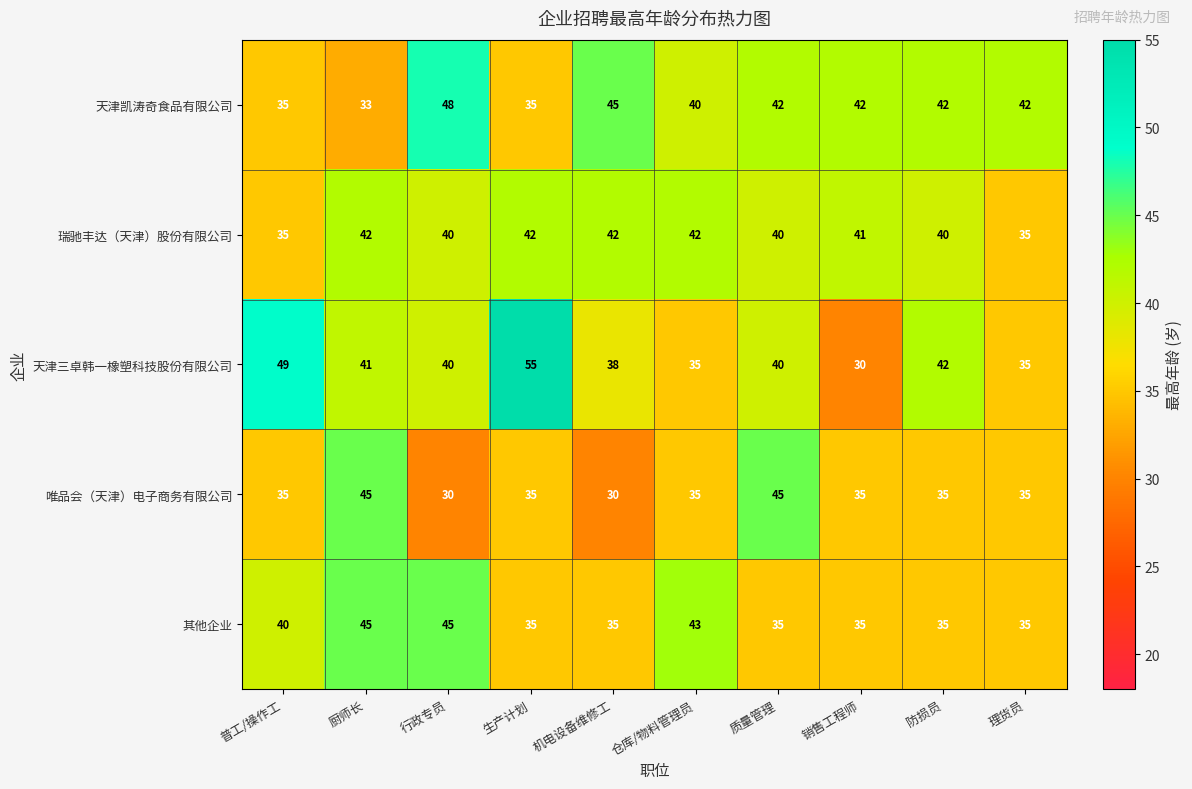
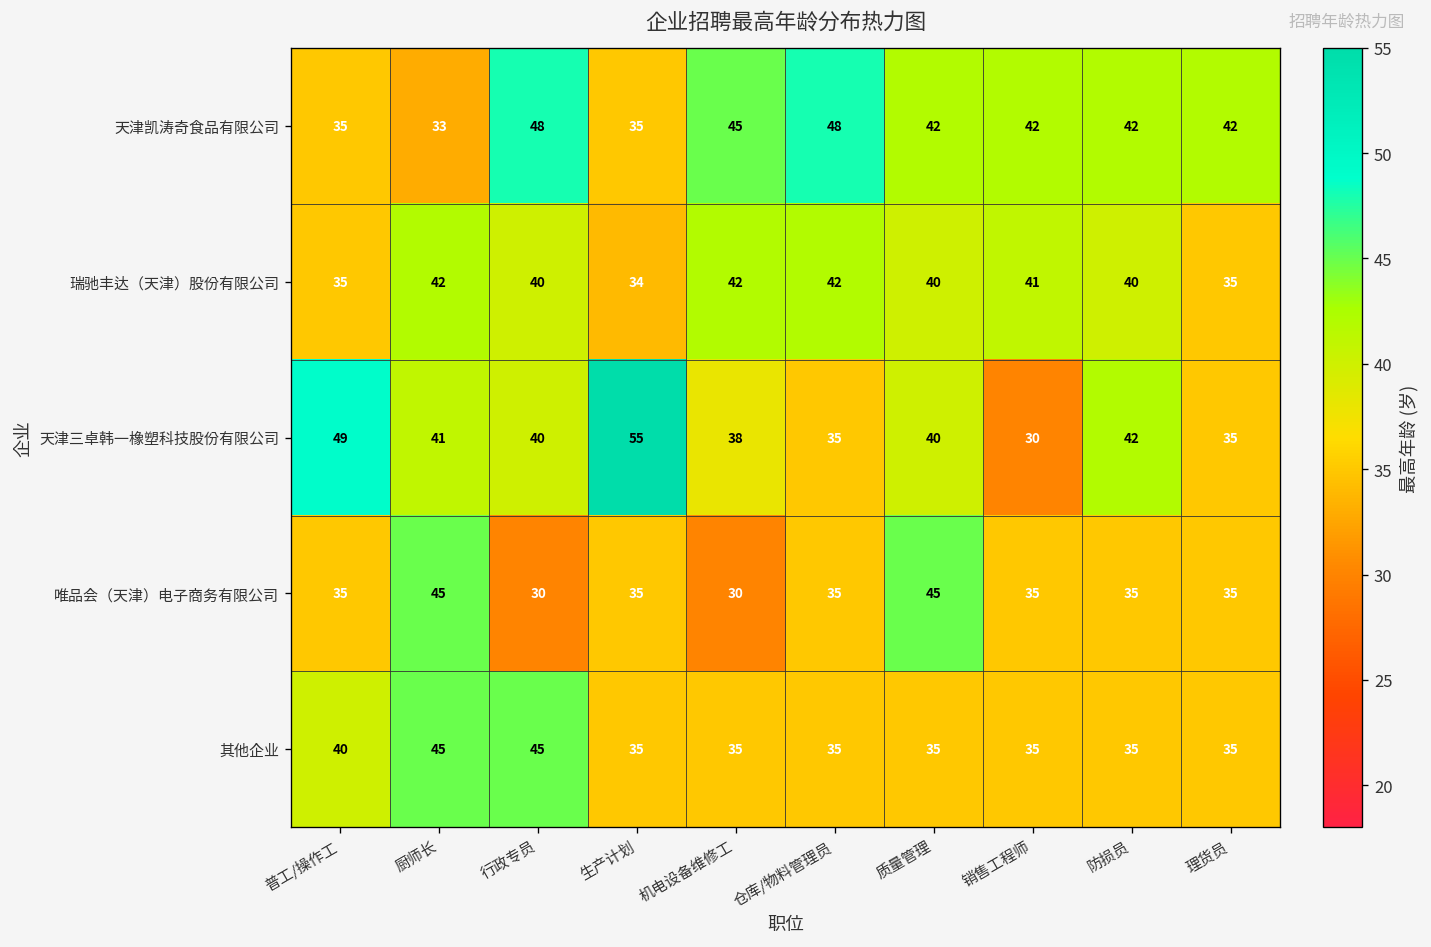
  {
    "天津凯涛奇食品有限公司": {
      "普工/操作工": 35,
      "厨师长": 33,
      "行政专员": 48,
      "生产计划": 35,
      "机电设备维修工": 45,
-     "仓库/物料管理员": 40,
+     "仓库/物料管理员": 48,
      "质量管理": 42,
      "销售工程师": 42,
      "防损员": 42,
      "理货员": 42
    },
    "瑞驰丰达（天津）股份有限公司": {
      "普工/操作工": 35,
      "厨师长": 42,
      "行政专员": 40,
-     "生产计划": 42,
+     "生产计划": 34,
      "机电设备维修工": 42,
      "仓库/物料管理员": 42,
      "质量管理": 40,
      "销售工程师": 41,
      "防损员": 40,
      "理货员": 35
    },
    "天津三卓韩一橡塑科技股份有限公司": {
      "普工/操作工": 49,
      "厨师长": 41,
      "行政专员": 40,
      "生产计划": 55,
      "机电设备维修工": 38,
      "仓库/物料管理员": 35,
      "质量管理": 40,
      "销售工程师": 30,
      "防损员": 42,
      "理货员": 35
    },
    "唯品会（天津）电子商务有限公司": {
      "普工/操作工": 35,
      "厨师长": 45,
      "行政专员": 30,
      "生产计划": 35,
      "机电设备维修工": 30,
      "仓库/物料管理员": 35,
      "质量管理": 45,
      "销售工程师": 35,
      "防损员": 35,
      "理货员": 35
    },
    "其他企业": {
      "普工/操作工": 40,
      "厨师长": 45,
      "行政专员": 45,
      "生产计划": 35,
      "机电设备维修工": 35,
-     "仓库/物料管理员": 43,
+     "仓库/物料管理员": 35,
      "质量管理": 35,
      "销售工程师": 35,
      "防损员": 35,
      "理货员": 35
    }
  }
